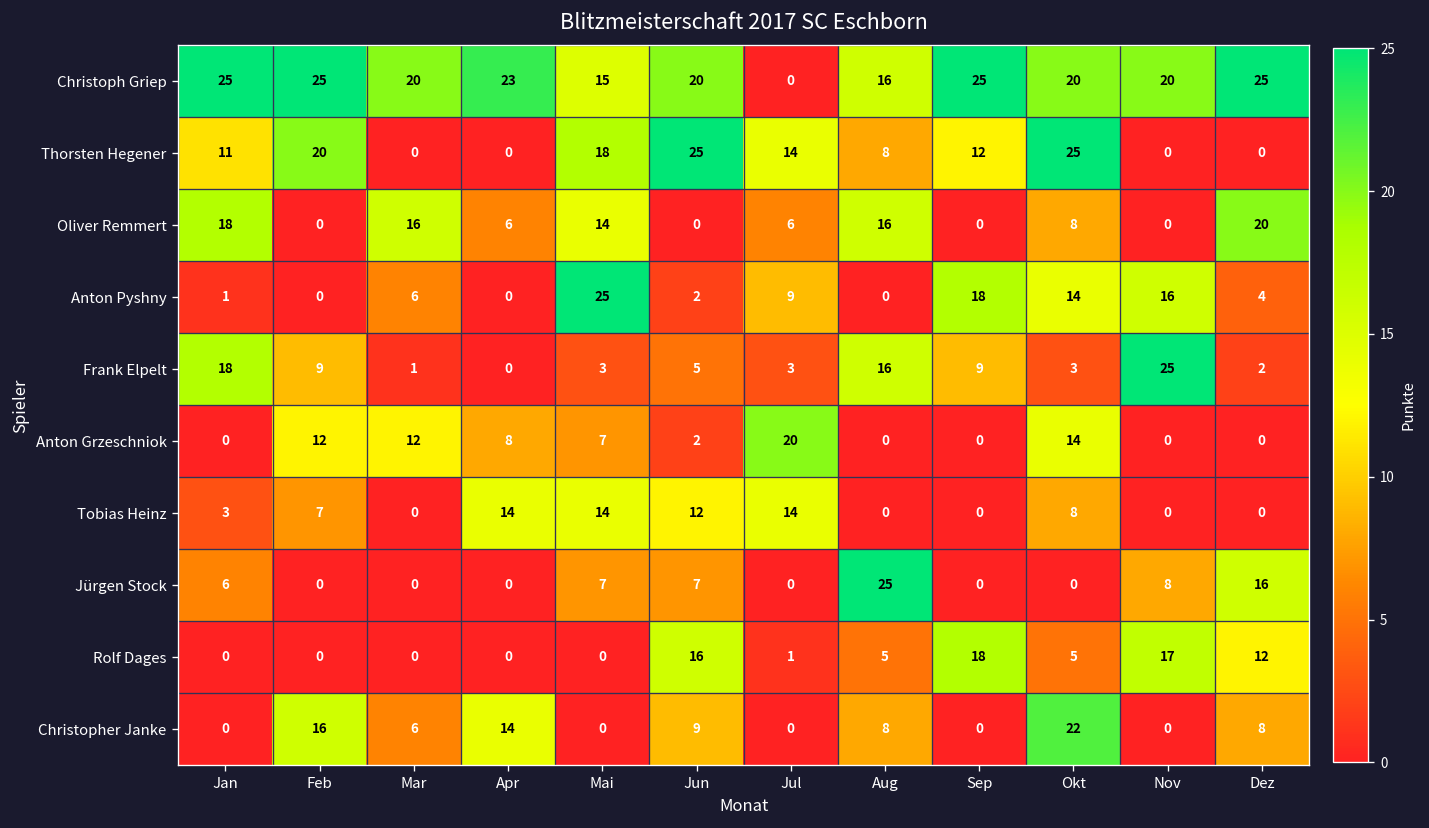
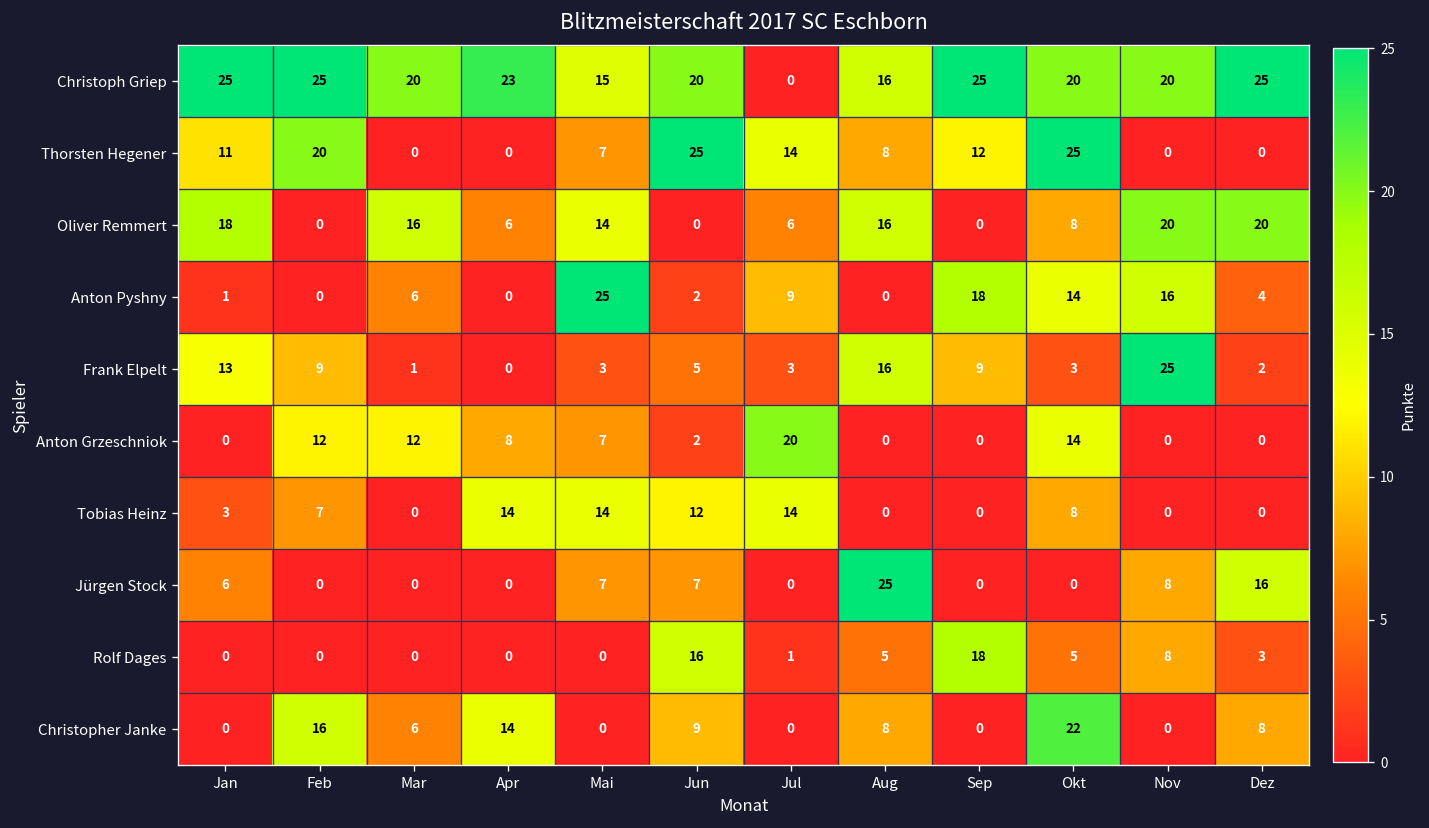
  {
    "Christoph Griep": {
      "Jan": 25,
      "Feb": 25,
      "Mar": 20,
      "Apr": 23,
      "Mai": 15,
      "Jun": 20,
      "Jul": 0,
      "Aug": 16,
      "Sep": 25,
      "Okt": 20,
      "Nov": 20,
      "Dez": 25
    },
    "Thorsten Hegener": {
      "Jan": 11,
      "Feb": 20,
      "Mar": 0,
      "Apr": 0,
-     "Mai": 18,
+     "Mai": 7,
      "Jun": 25,
      "Jul": 14,
      "Aug": 8,
      "Sep": 12,
      "Okt": 25,
      "Nov": 0,
      "Dez": 0
    },
    "Oliver Remmert": {
      "Jan": 18,
      "Feb": 0,
      "Mar": 16,
      "Apr": 6,
      "Mai": 14,
      "Jun": 0,
      "Jul": 6,
      "Aug": 16,
      "Sep": 0,
      "Okt": 8,
-     "Nov": 0,
+     "Nov": 20,
      "Dez": 20
    },
    "Anton Pyshny": {
      "Jan": 1,
      "Feb": 0,
      "Mar": 6,
      "Apr": 0,
      "Mai": 25,
      "Jun": 2,
      "Jul": 9,
      "Aug": 0,
      "Sep": 18,
      "Okt": 14,
      "Nov": 16,
      "Dez": 4
    },
    "Frank Elpelt": {
-     "Jan": 18,
+     "Jan": 13,
      "Feb": 9,
      "Mar": 1,
      "Apr": 0,
      "Mai": 3,
      "Jun": 5,
      "Jul": 3,
      "Aug": 16,
      "Sep": 9,
      "Okt": 3,
      "Nov": 25,
      "Dez": 2
    },
    "Anton Grzeschniok": {
      "Jan": 0,
      "Feb": 12,
      "Mar": 12,
      "Apr": 8,
      "Mai": 7,
      "Jun": 2,
      "Jul": 20,
      "Aug": 0,
      "Sep": 0,
      "Okt": 14,
      "Nov": 0,
      "Dez": 0
    },
    "Tobias Heinz": {
      "Jan": 3,
      "Feb": 7,
      "Mar": 0,
      "Apr": 14,
      "Mai": 14,
      "Jun": 12,
      "Jul": 14,
      "Aug": 0,
      "Sep": 0,
      "Okt": 8,
      "Nov": 0,
      "Dez": 0
    },
    "Jürgen Stock": {
      "Jan": 6,
      "Feb": 0,
      "Mar": 0,
      "Apr": 0,
      "Mai": 7,
      "Jun": 7,
      "Jul": 0,
      "Aug": 25,
      "Sep": 0,
      "Okt": 0,
      "Nov": 8,
      "Dez": 16
    },
    "Rolf Dages": {
      "Jan": 0,
      "Feb": 0,
      "Mar": 0,
      "Apr": 0,
      "Mai": 0,
      "Jun": 16,
      "Jul": 1,
      "Aug": 5,
      "Sep": 18,
      "Okt": 5,
-     "Nov": 17,
-     "Dez": 12
+     "Nov": 8,
+     "Dez": 3
    },
    "Christopher Janke": {
      "Jan": 0,
      "Feb": 16,
      "Mar": 6,
      "Apr": 14,
      "Mai": 0,
      "Jun": 9,
      "Jul": 0,
      "Aug": 8,
      "Sep": 0,
      "Okt": 22,
      "Nov": 0,
      "Dez": 8
    }
  }
